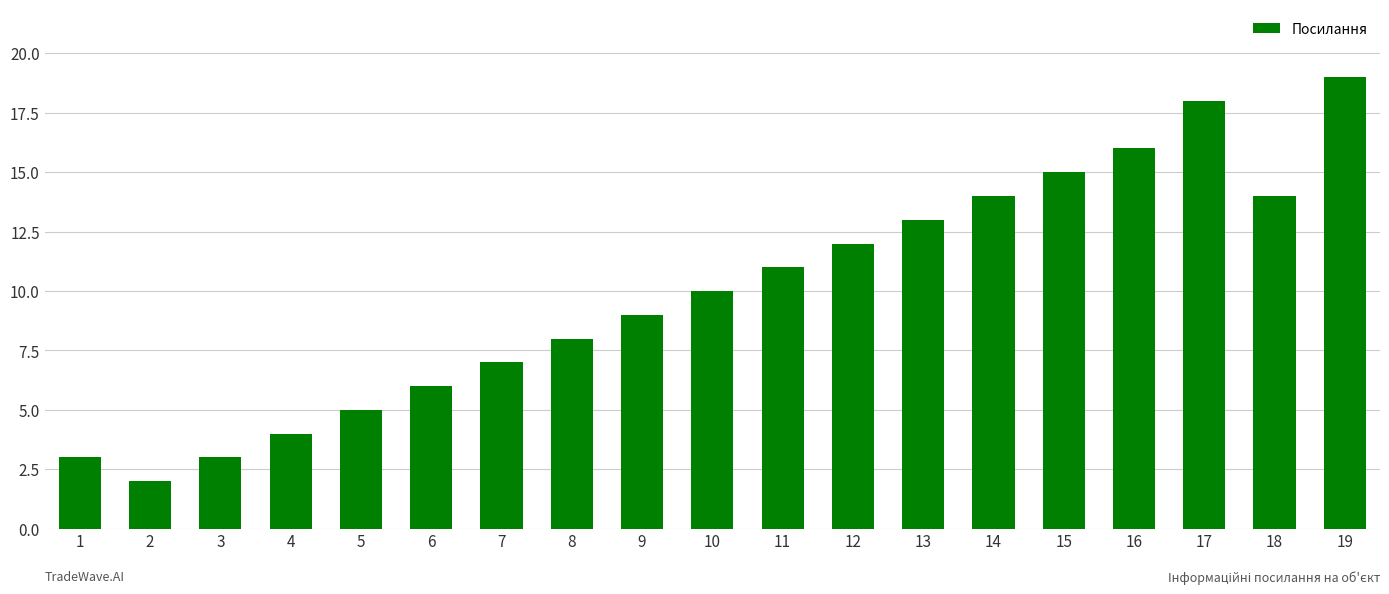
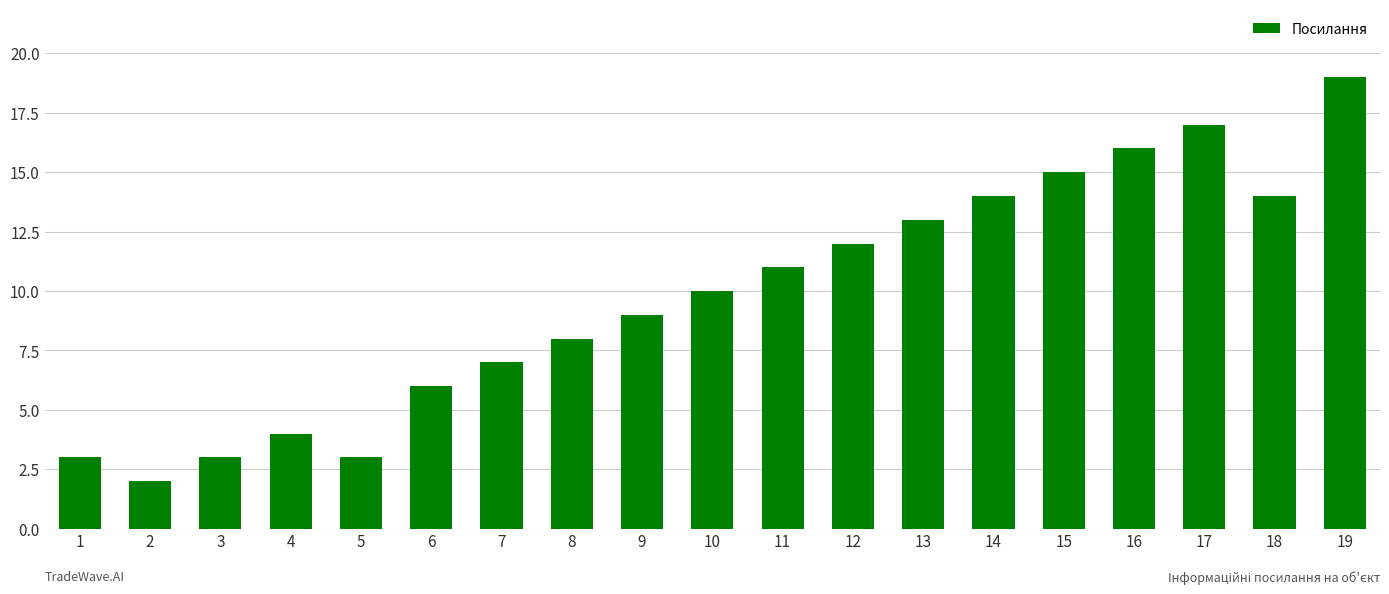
  {
    "1": 3,
    "2": 2,
    "3": 3,
    "4": 4,
-   "5": 5,
+   "5": 3,
    "6": 6,
    "7": 7,
    "8": 8,
    "9": 9,
    "10": 10,
    "11": 11,
    "12": 12,
    "13": 13,
    "14": 14,
    "15": 15,
    "16": 16,
-   "17": 18,
+   "17": 17,
    "18": 14,
    "19": 19
  }
